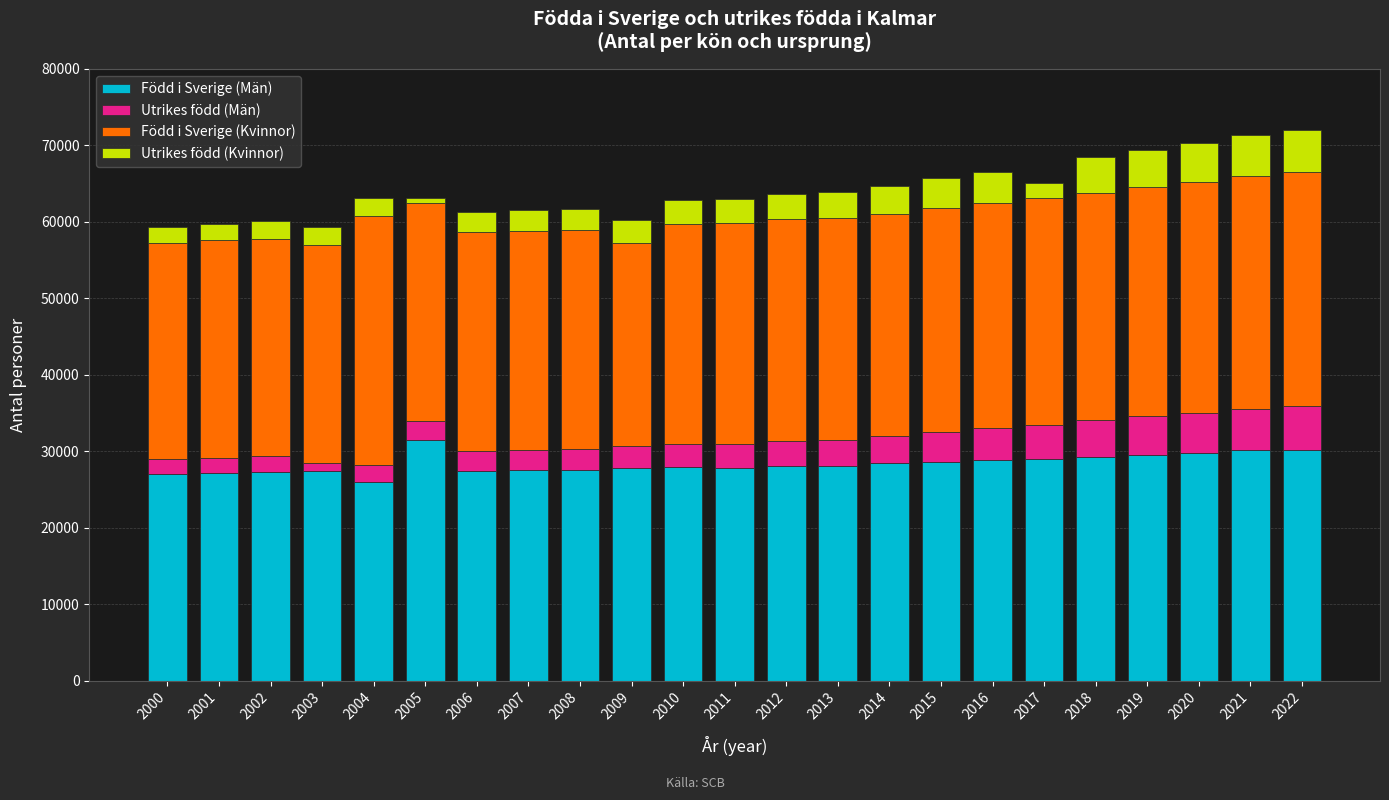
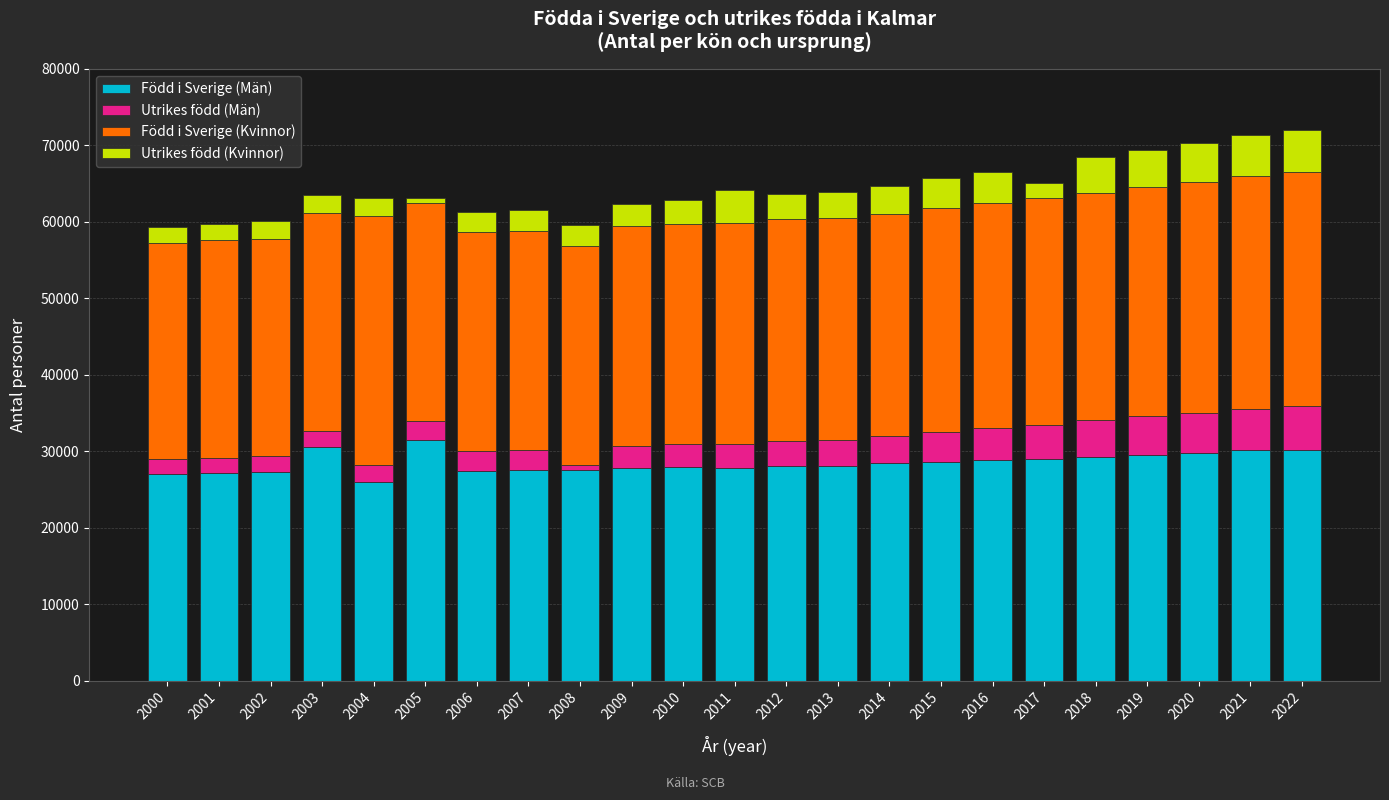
  {
    "Född i Sverige (Män)": {
      "2000": 27000,
      "2001": 27000,
      "2002": 27000,
-     "2003": 27000,
+     "2003": 30000,
      "2004": 26000,
      "2005": 32000,
      "2006": 27000,
      "2007": 27000,
      "2008": 28000,
      "2009": 28000,
      "2010": 28000,
      "2011": 28000,
      "2012": 28000,
      "2013": 28000,
      "2014": 28000,
      "2015": 29000,
      "2016": 29000,
      "2017": 29000,
      "2018": 29000,
      "2019": 30000,
      "2020": 30000,
      "2021": 30000,
      "2022": 30000
    },
    "Utrikes född (Män)": {
      "2000": 2000,
      "2001": 2000,
      "2002": 2000,
-     "2003": 1000,
+     "2003": 2000,
      "2004": 2000,
      "2005": 2000,
      "2006": 3000,
      "2007": 3000,
-     "2008": 3000,
+     "2008": 1000,
      "2009": 3000,
      "2010": 3000,
      "2011": 3000,
      "2012": 3000,
      "2013": 3000,
      "2014": 4000,
      "2015": 4000,
      "2016": 4000,
      "2017": 5000,
      "2018": 5000,
      "2019": 5000,
      "2020": 5000,
      "2021": 5000,
      "2022": 6000
    },
    "Född i Sverige (Kvinnor)": {
      "2000": 28000,
      "2001": 28000,
      "2002": 28000,
      "2003": 29000,
      "2004": 33000,
      "2005": 29000,
      "2006": 29000,
      "2007": 29000,
      "2008": 29000,
-     "2009": 27000,
+     "2009": 29000,
      "2010": 29000,
      "2011": 29000,
      "2012": 29000,
      "2013": 29000,
      "2014": 29000,
      "2015": 29000,
      "2016": 29000,
      "2017": 30000,
      "2018": 30000,
      "2019": 30000,
      "2020": 30000,
      "2021": 30000,
      "2022": 31000
    },
    "Utrikes född (Kvinnor)": {
      "2000": 2000,
      "2001": 2000,
      "2002": 2000,
      "2003": 2000,
      "2004": 2000,
      "2005": 1000,
      "2006": 3000,
      "2007": 3000,
      "2008": 3000,
      "2009": 3000,
      "2010": 3000,
-     "2011": 3000,
+     "2011": 4000,
      "2012": 3000,
      "2013": 3000,
      "2014": 4000,
      "2015": 4000,
      "2016": 4000,
      "2017": 2000,
      "2018": 5000,
      "2019": 5000,
      "2020": 5000,
      "2021": 5000,
      "2022": 6000
    }
  }
